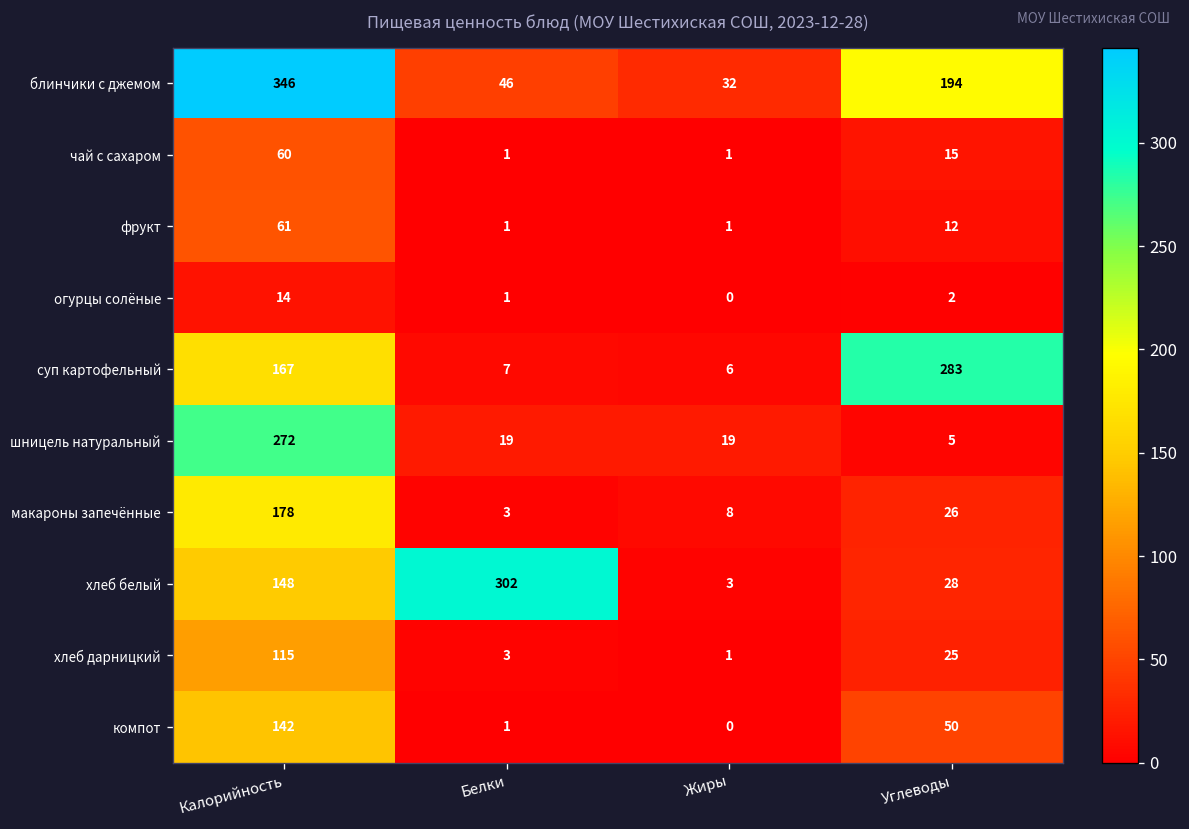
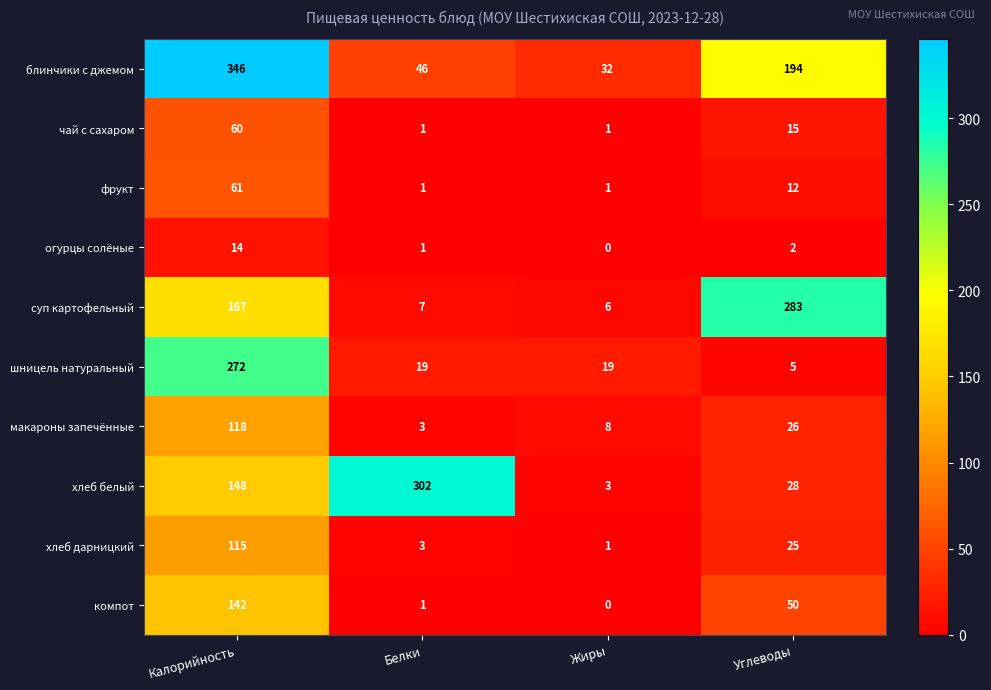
  {
    "блинчики с джемом": {
      "Калорийность": 346,
      "Белки": 46,
      "Жиры": 32,
      "Углеводы": 194
    },
    "чай с сахаром": {
      "Калорийность": 60,
      "Белки": 1,
      "Жиры": 1,
      "Углеводы": 15
    },
    "фрукт": {
      "Калорийность": 61,
      "Белки": 1,
      "Жиры": 1,
      "Углеводы": 12
    },
    "огурцы солёные": {
      "Калорийность": 14,
      "Белки": 1,
      "Жиры": 0,
      "Углеводы": 2
    },
    "суп картофельный": {
      "Калорийность": 167,
      "Белки": 7,
      "Жиры": 6,
      "Углеводы": 283
    },
    "шницель натуральный": {
      "Калорийность": 272,
      "Белки": 19,
      "Жиры": 19,
      "Углеводы": 5
    },
    "макароны запечённые": {
-     "Калорийность": 178,
+     "Калорийность": 118,
      "Белки": 3,
      "Жиры": 8,
      "Углеводы": 26
    },
    "хлеб белый": {
      "Калорийность": 148,
      "Белки": 302,
      "Жиры": 3,
      "Углеводы": 28
    },
    "хлеб дарницкий": {
      "Калорийность": 115,
      "Белки": 3,
      "Жиры": 1,
      "Углеводы": 25
    },
    "компот": {
      "Калорийность": 142,
      "Белки": 1,
      "Жиры": 0,
      "Углеводы": 50
    }
  }
